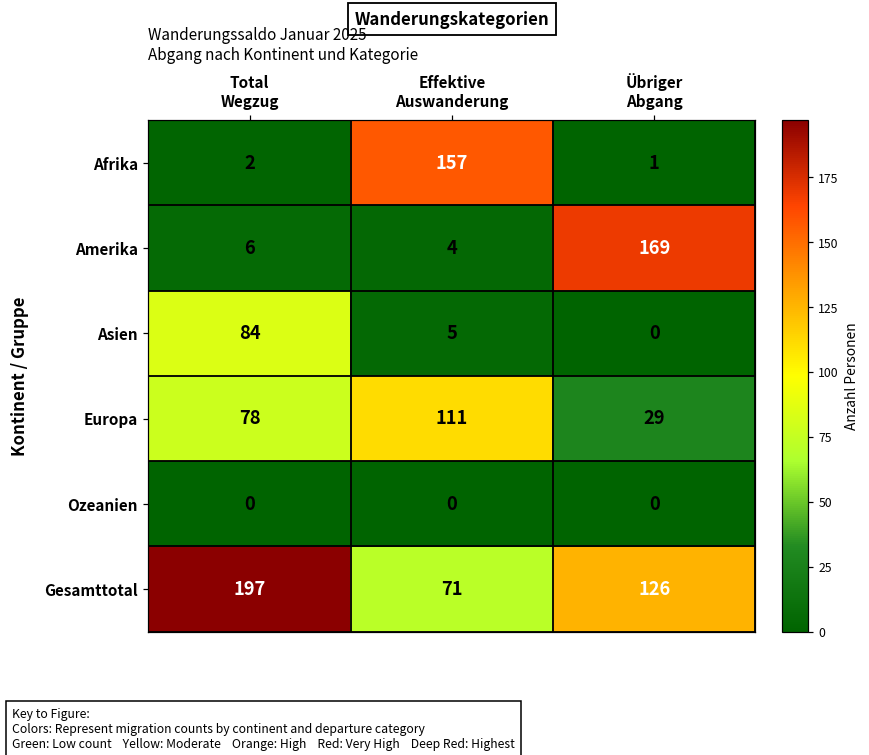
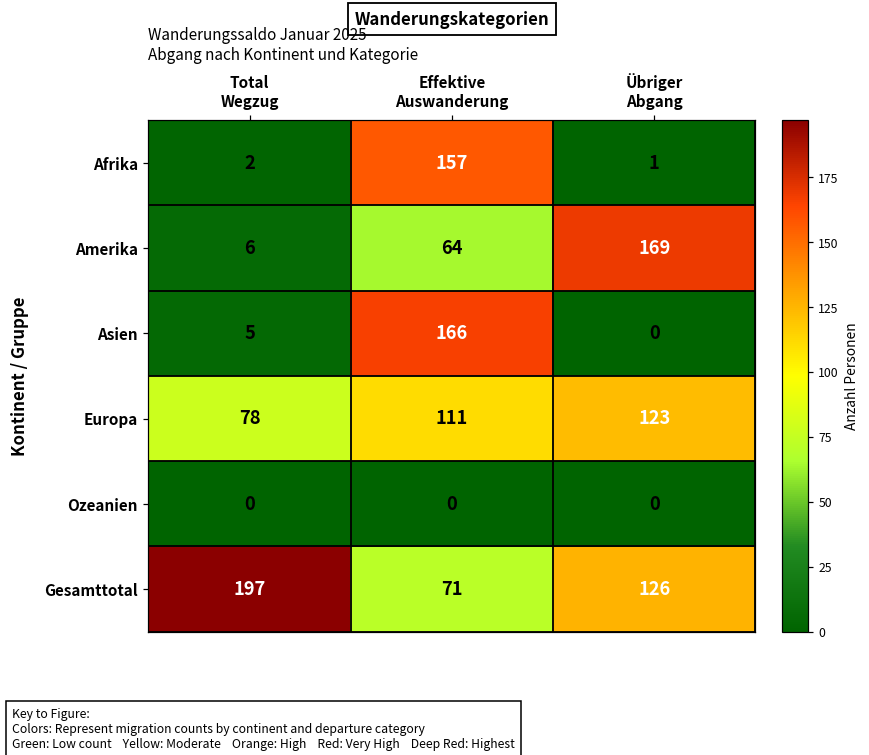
  {
    "Afrika": {
      "Total Wegzug": 2,
      "Effektive Auswanderung": 157,
      "Übriger Abgang": 1
    },
    "Amerika": {
      "Total Wegzug": 6,
-     "Effektive Auswanderung": 4,
+     "Effektive Auswanderung": 64,
      "Übriger Abgang": 169
    },
    "Asien": {
-     "Total Wegzug": 84,
-     "Effektive Auswanderung": 5,
+     "Total Wegzug": 5,
+     "Effektive Auswanderung": 166,
      "Übriger Abgang": 0
    },
    "Europa": {
      "Total Wegzug": 78,
      "Effektive Auswanderung": 111,
-     "Übriger Abgang": 29
+     "Übriger Abgang": 123
    },
    "Ozeanien": {
      "Total Wegzug": 0,
      "Effektive Auswanderung": 0,
      "Übriger Abgang": 0
    },
    "Gesamttotal": {
      "Total Wegzug": 197,
      "Effektive Auswanderung": 71,
      "Übriger Abgang": 126
    }
  }
